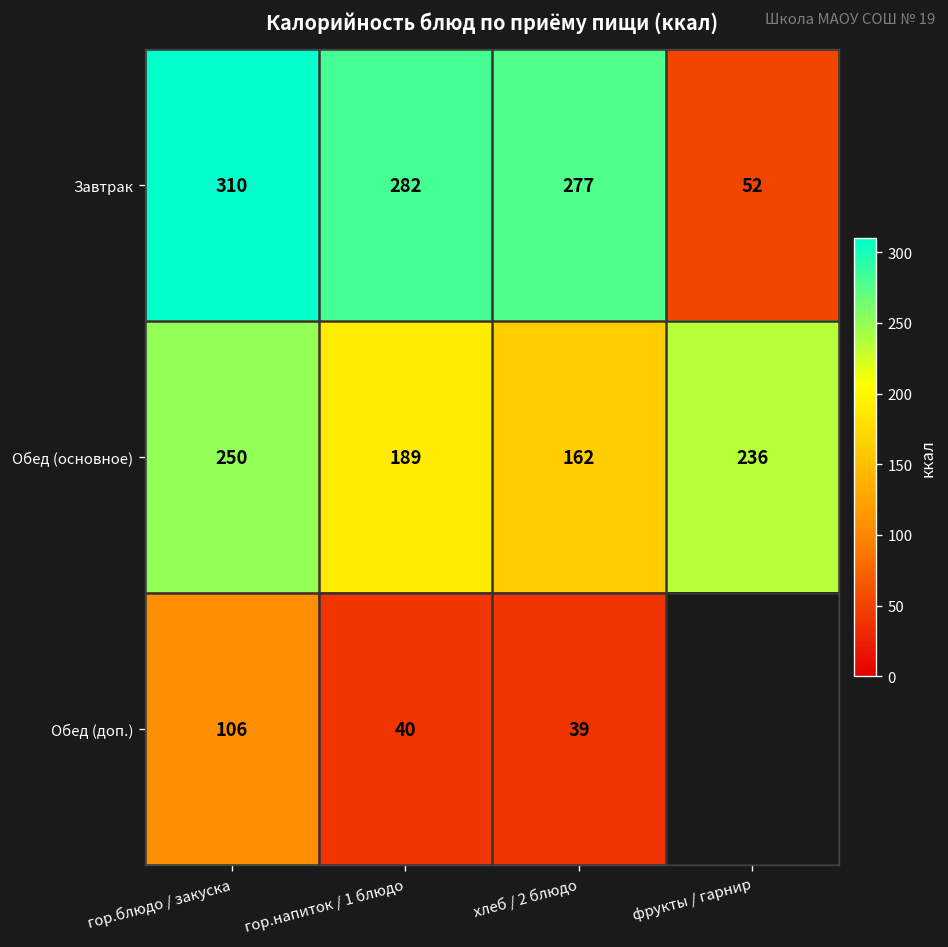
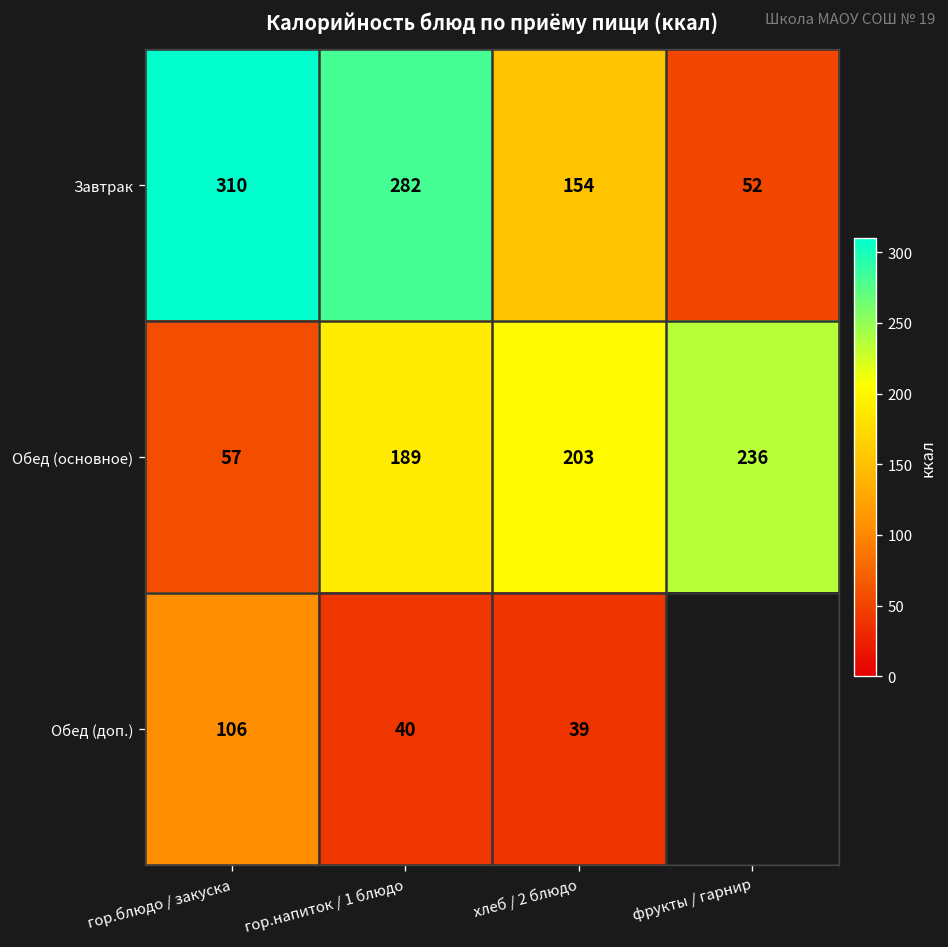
  {
    "Завтрак": {
      "гор.блюдо / закуска": 310,
      "гор.напиток / 1 блюдо": 282,
-     "хлеб / 2 блюдо": 277,
+     "хлеб / 2 блюдо": 154,
      "фрукты / гарнир": 52
    },
    "Обед (основное)": {
-     "гор.блюдо / закуска": 250,
+     "гор.блюдо / закуска": 57,
      "гор.напиток / 1 блюдо": 189,
-     "хлеб / 2 блюдо": 162,
+     "хлеб / 2 блюдо": 203,
      "фрукты / гарнир": 236
    },
    "Обед (доп.)": {
      "гор.блюдо / закуска": 106,
      "гор.напиток / 1 блюдо": 40,
      "хлеб / 2 блюдо": 39
    }
  }
